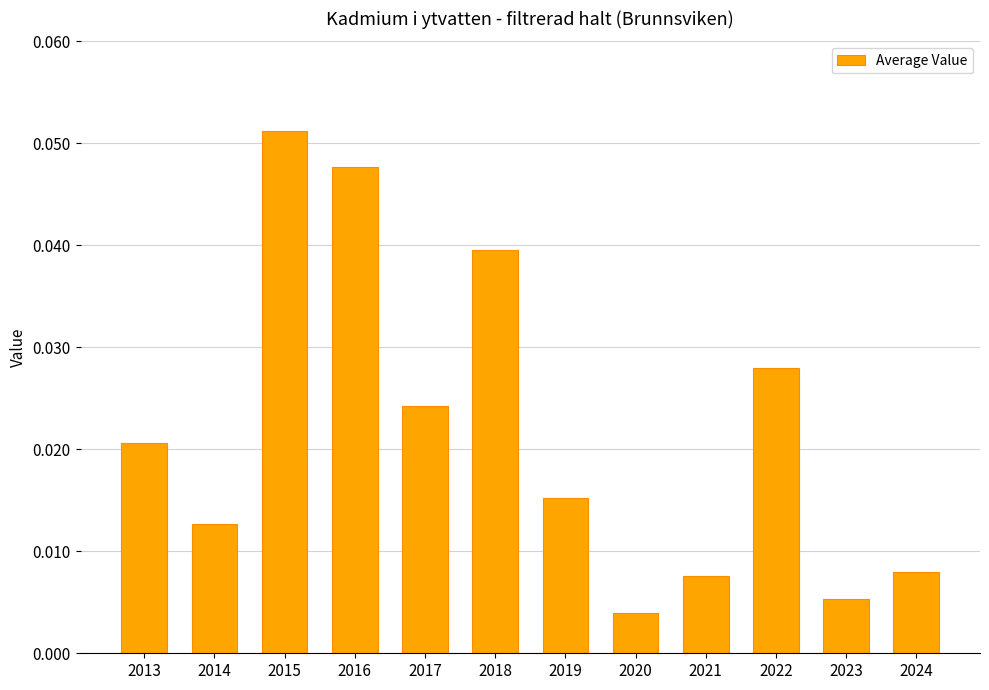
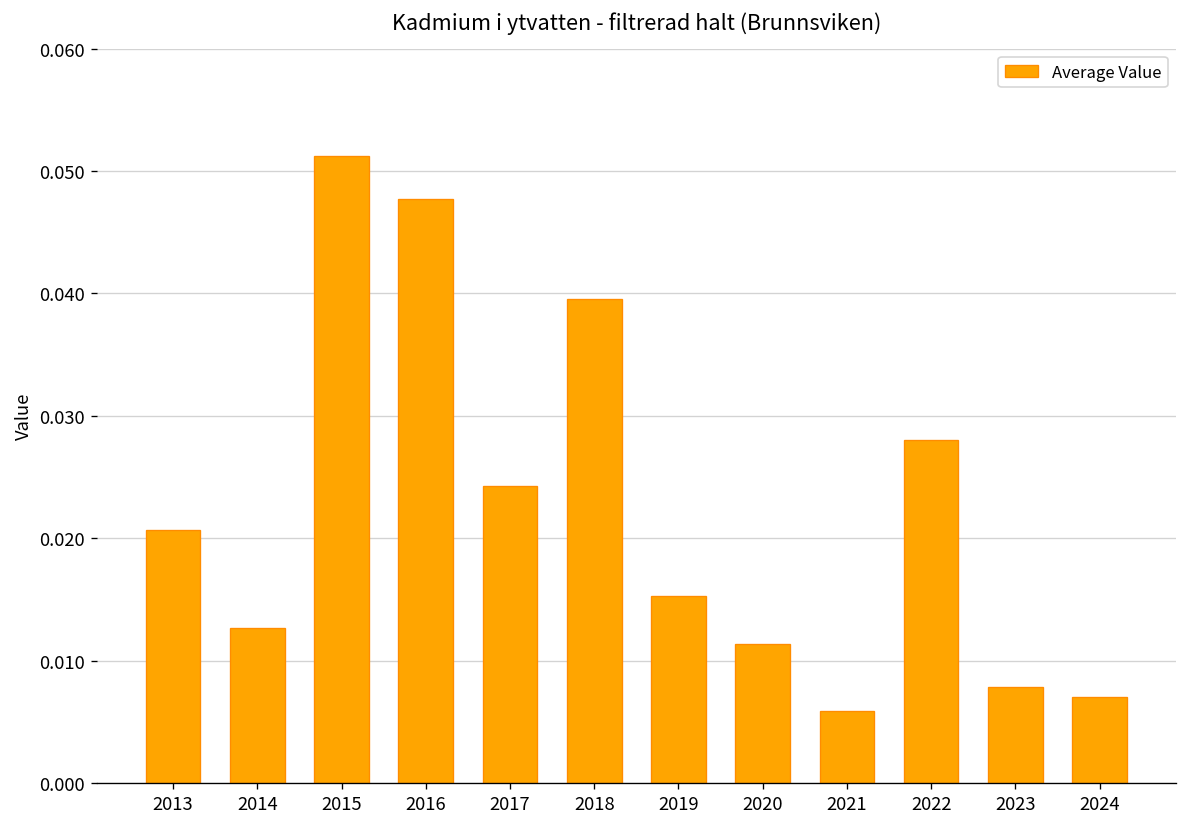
  {
    "2013": 0.0206,
    "2014": 0.0127,
    "2015": 0.0513,
    "2016": 0.0477,
    "2017": 0.0243,
    "2018": 0.0395,
    "2019": 0.0153,
-   "2020": 0.0040,
-   "2021": 0.0076,
+   "2020": 0.0113,
+   "2021": 0.0059,
    "2022": 0.0280,
-   "2023": 0.0053,
-   "2024": 0.008
+   "2023": 0.0078,
+   "2024": 0.007
  }
